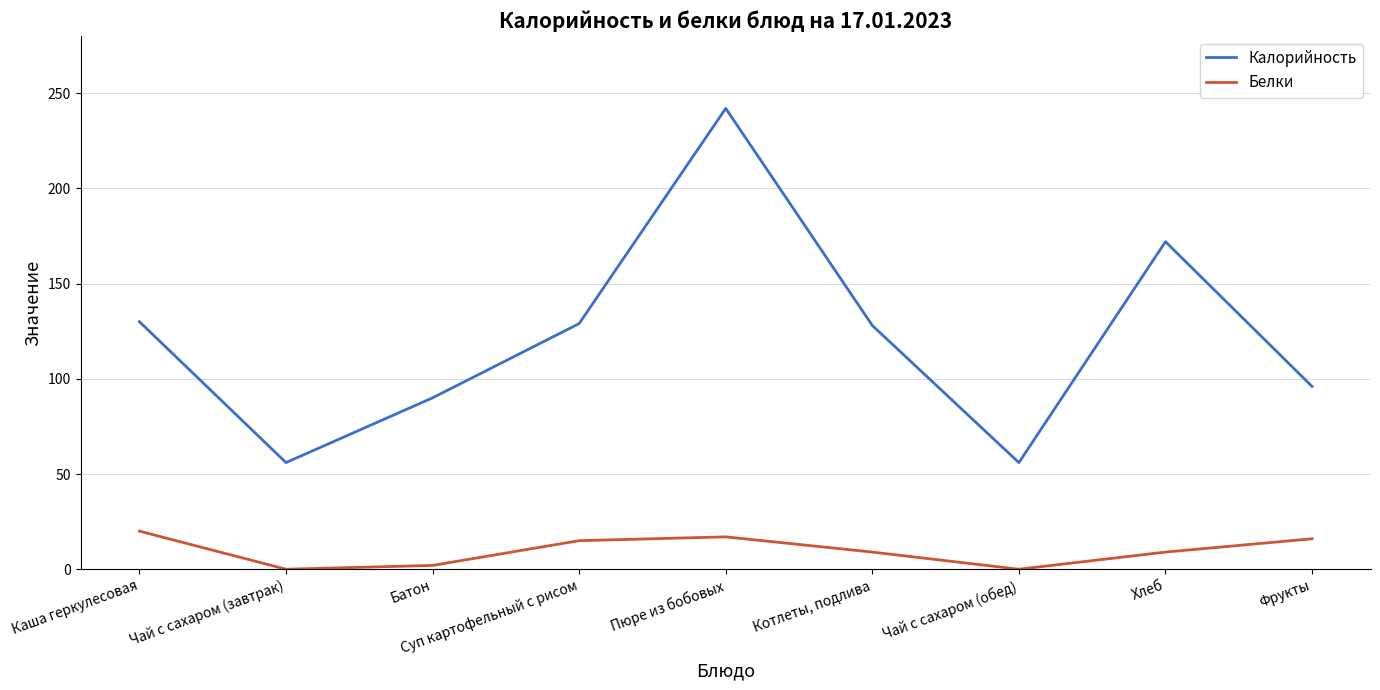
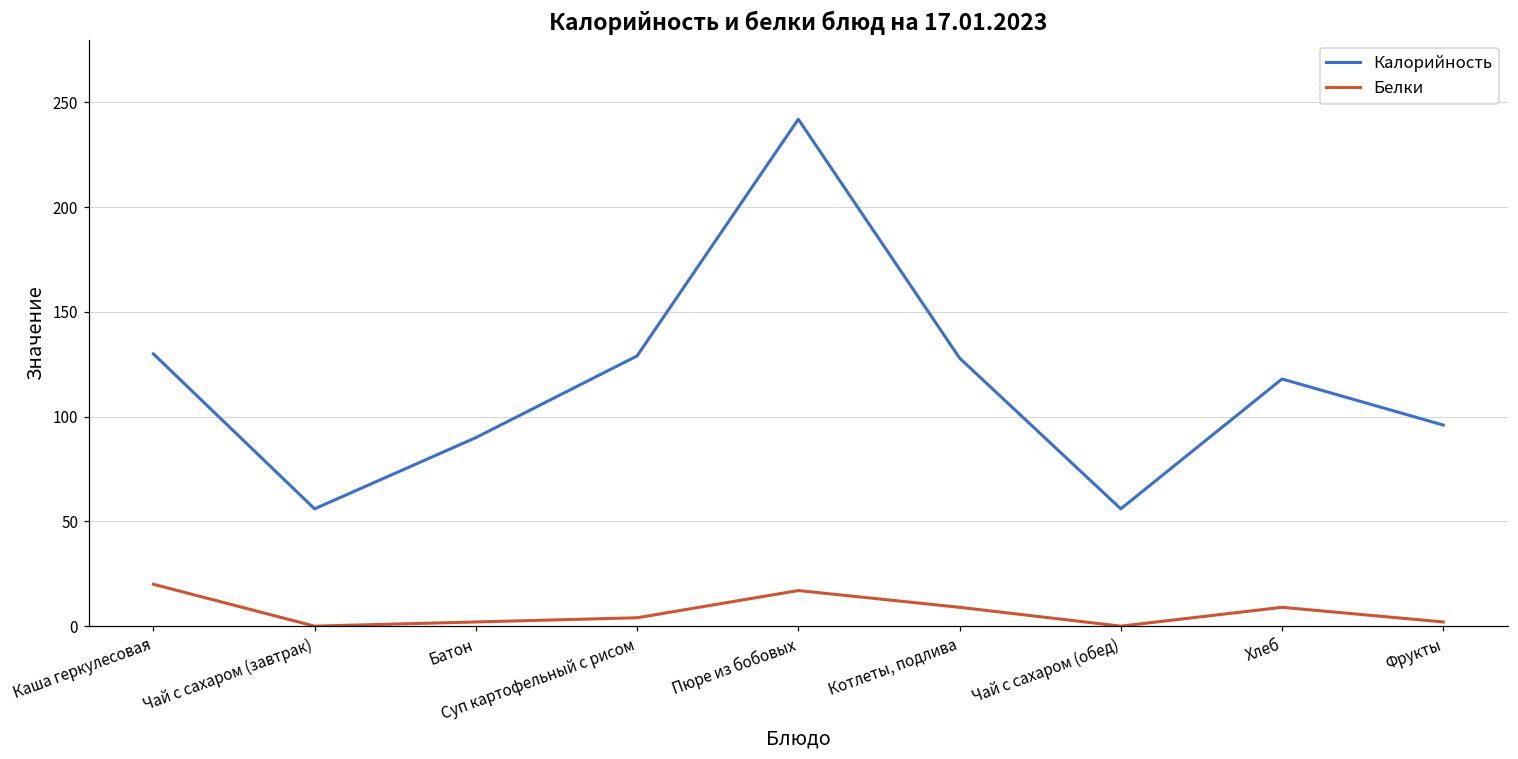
  {
    "Калорийность": {
      "Каша геркулесовая": 130,
      "Чай с сахаром (завтрак)": 56,
      "Батон": 90,
      "Суп картофельный с рисом": 129,
      "Пюре из бобовых": 242,
      "Котлеты, подлива": 128,
      "Чай с сахаром (обед)": 56,
-     "Хлеб": 172,
+     "Хлеб": 118,
      "Фрукты": 96
    },
    "Белки": {
      "Каша геркулесовая": 20,
      "Чай с сахаром (завтрак)": 0,
      "Батон": 2,
-     "Суп картофельный с рисом": 15,
+     "Суп картофельный с рисом": 4,
      "Пюре из бобовых": 17,
      "Котлеты, подлива": 9,
      "Чай с сахаром (обед)": 0,
      "Хлеб": 9,
-     "Фрукты": 16
+     "Фрукты": 2
    }
  }
